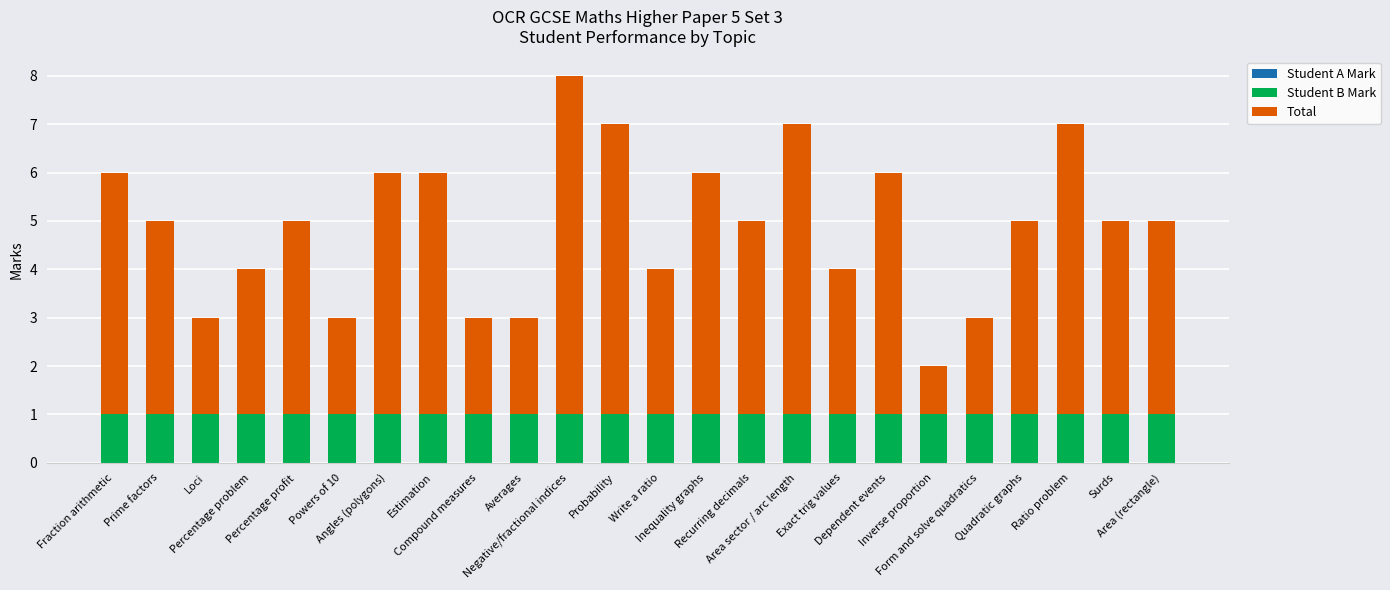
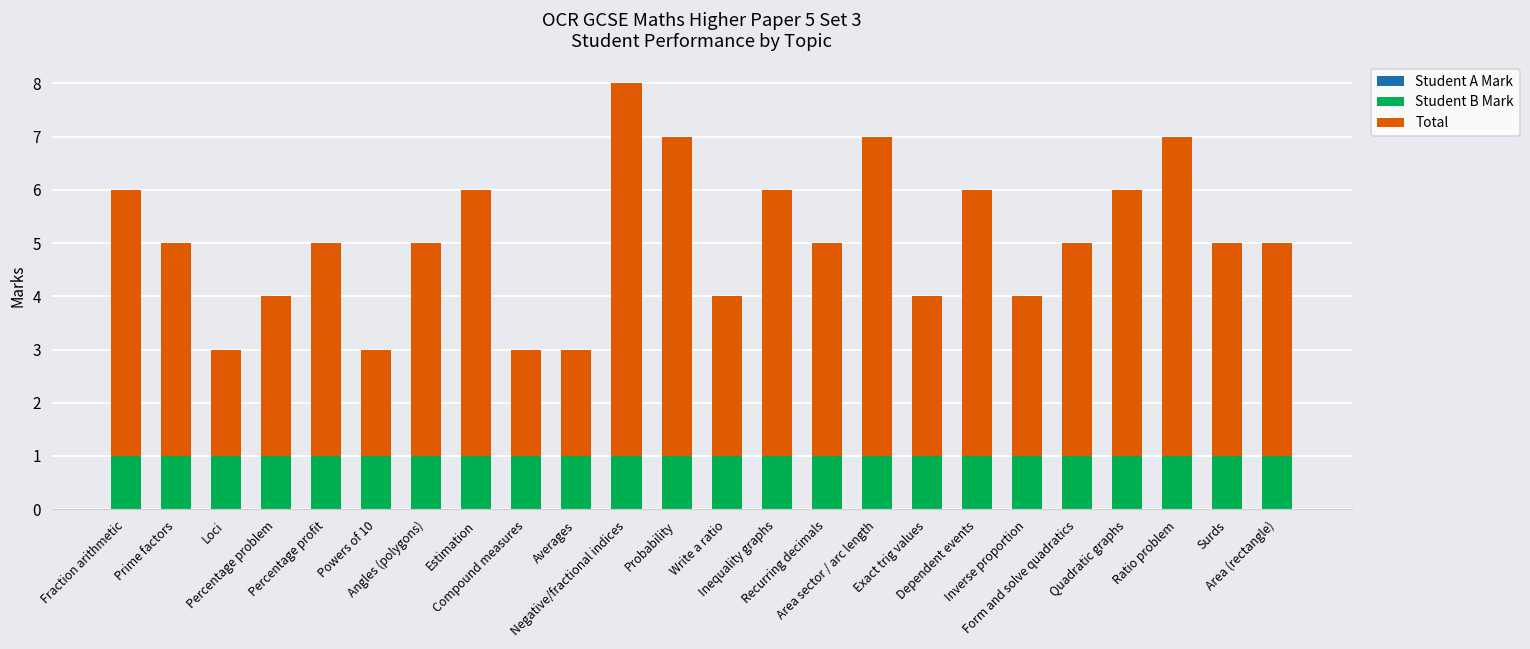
  {
    "Student A Mark": {
      "Fraction arithmetic": 0,
      "Prime factors": 0,
      "Loci": 0,
      "Percentage problem": 0,
      "Percentage profit": 0,
      "Powers of 10": 0,
      "Angles (polygons)": 0,
      "Estimation": 0,
      "Compound measures": 0,
      "Averages": 0,
      "Negative/fractional indices": 0,
      "Probability": 0,
      "Write a ratio": 0,
      "Inequality graphs": 0,
      "Recurring decimals": 0,
      "Area sector / arc length": 0,
      "Exact trig values": 0,
      "Dependent events": 0,
      "Inverse proportion": 0,
      "Form and solve quadratics": 0,
      "Quadratic graphs": 0,
      "Ratio problem": 0,
      "Surds": 0,
      "Area (rectangle)": 0
    },
    "Student B Mark": {
      "Fraction arithmetic": 1,
      "Prime factors": 1,
      "Loci": 1,
      "Percentage problem": 1,
      "Percentage profit": 1,
      "Powers of 10": 1,
      "Angles (polygons)": 1,
      "Estimation": 1,
      "Compound measures": 1,
      "Averages": 1,
      "Negative/fractional indices": 1,
      "Probability": 1,
      "Write a ratio": 1,
      "Inequality graphs": 1,
      "Recurring decimals": 1,
      "Area sector / arc length": 1,
      "Exact trig values": 1,
      "Dependent events": 1,
      "Inverse proportion": 1,
      "Form and solve quadratics": 1,
      "Quadratic graphs": 1,
      "Ratio problem": 1,
      "Surds": 1,
      "Area (rectangle)": 1
    },
    "Total": {
      "Fraction arithmetic": 5,
      "Prime factors": 4,
      "Loci": 2,
      "Percentage problem": 3,
      "Percentage profit": 4,
      "Powers of 10": 2,
-     "Angles (polygons)": 5,
+     "Angles (polygons)": 4,
      "Estimation": 5,
      "Compound measures": 2,
      "Averages": 2,
      "Negative/fractional indices": 7,
      "Probability": 6,
      "Write a ratio": 3,
      "Inequality graphs": 5,
      "Recurring decimals": 4,
      "Area sector / arc length": 6,
      "Exact trig values": 3,
      "Dependent events": 5,
-     "Inverse proportion": 1,
-     "Form and solve quadratics": 2,
-     "Quadratic graphs": 4,
+     "Inverse proportion": 3,
+     "Form and solve quadratics": 4,
+     "Quadratic graphs": 5,
      "Ratio problem": 6,
      "Surds": 4,
      "Area (rectangle)": 4
    }
  }
